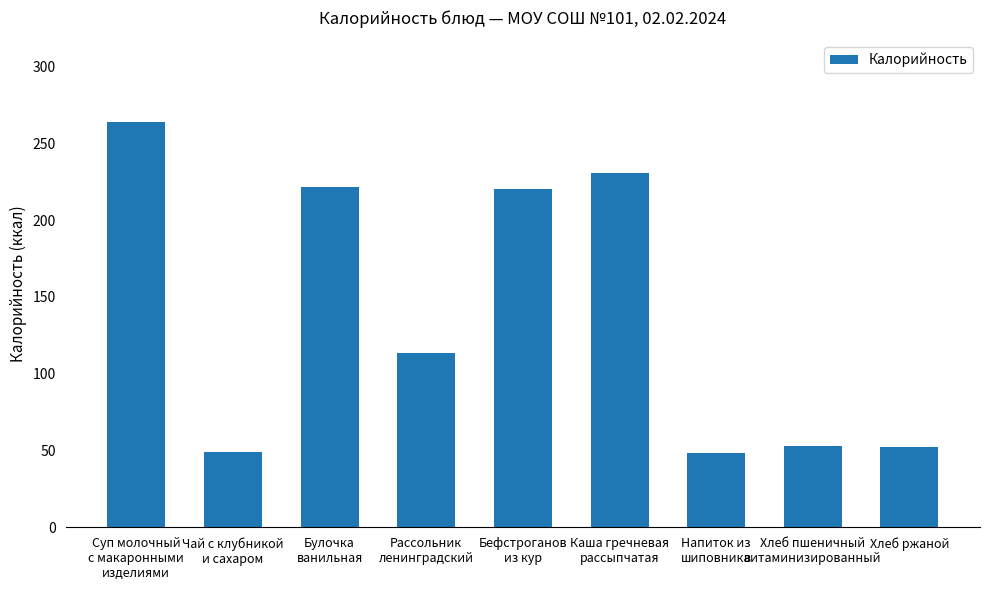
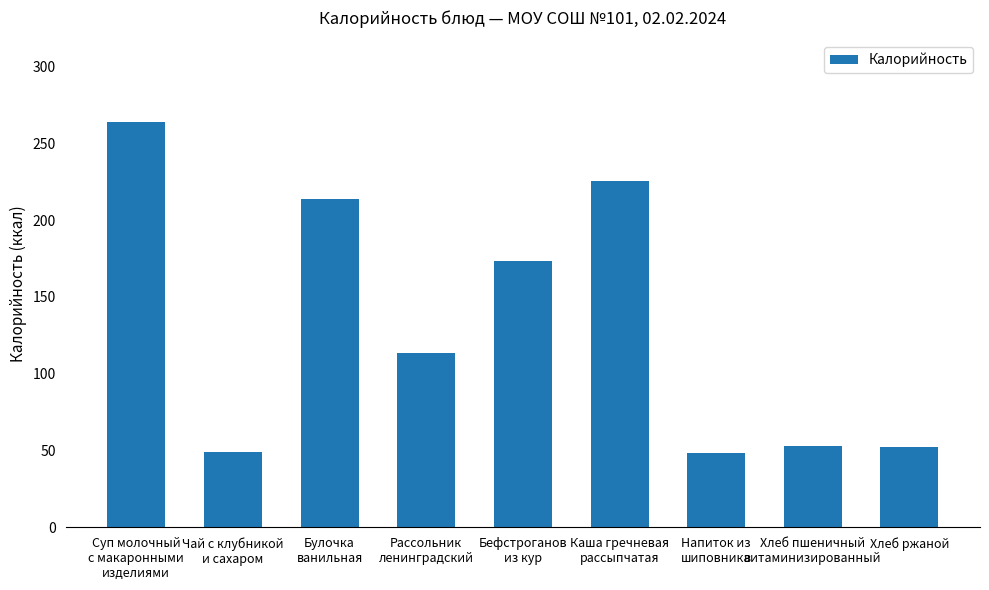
  {
    "Суп молочный с макаронными изделиями": 264,
    "Чай с клубникой и сахаром": 49,
-   "Булочка ванильная": 221,
+   "Булочка ванильная": 214,
    "Рассольник ленинградский": 114,
-   "Бефстроганов из кур": 220,
-   "Каша гречневая рассыпчатая": 231,
+   "Бефстроганов из кур": 173,
+   "Каша гречневая рассыпчатая": 226,
    "Напиток из шиповника": 48,
    "Хлеб пшеничный витаминизированный": 53,
    "Хлеб ржаной": 52
  }
